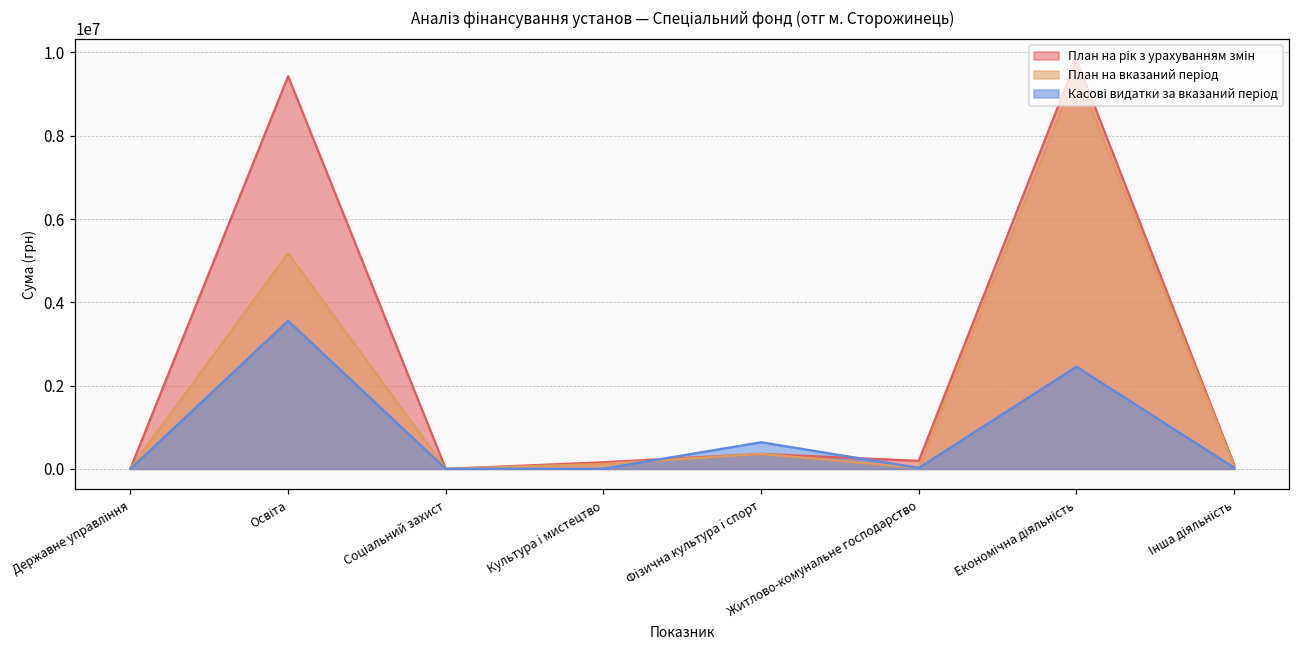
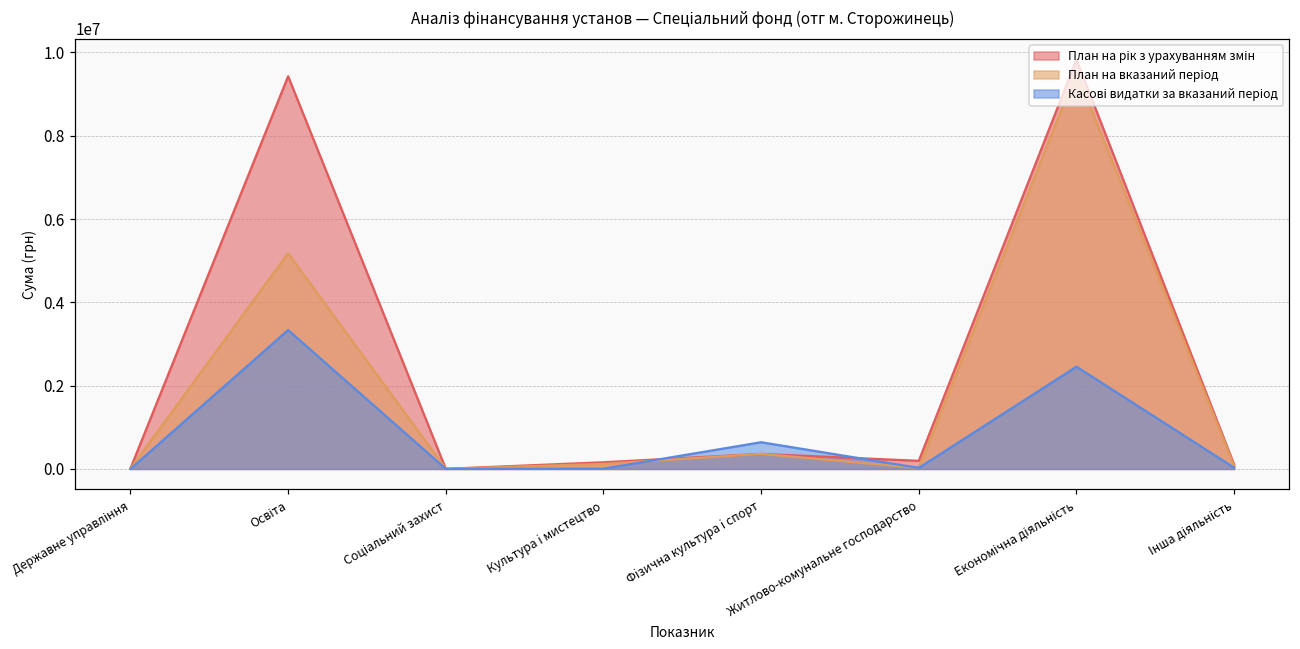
  {
    "Касові видатки за вказаний період": {
-     "Освіта": 3600000,
+     "Освіта": 3300000,
      "Культура i мистецтво": 0,
      "Фiзична культура i спорт": 600000,
      "Економічна діяльність": 2500000
    }
  }
